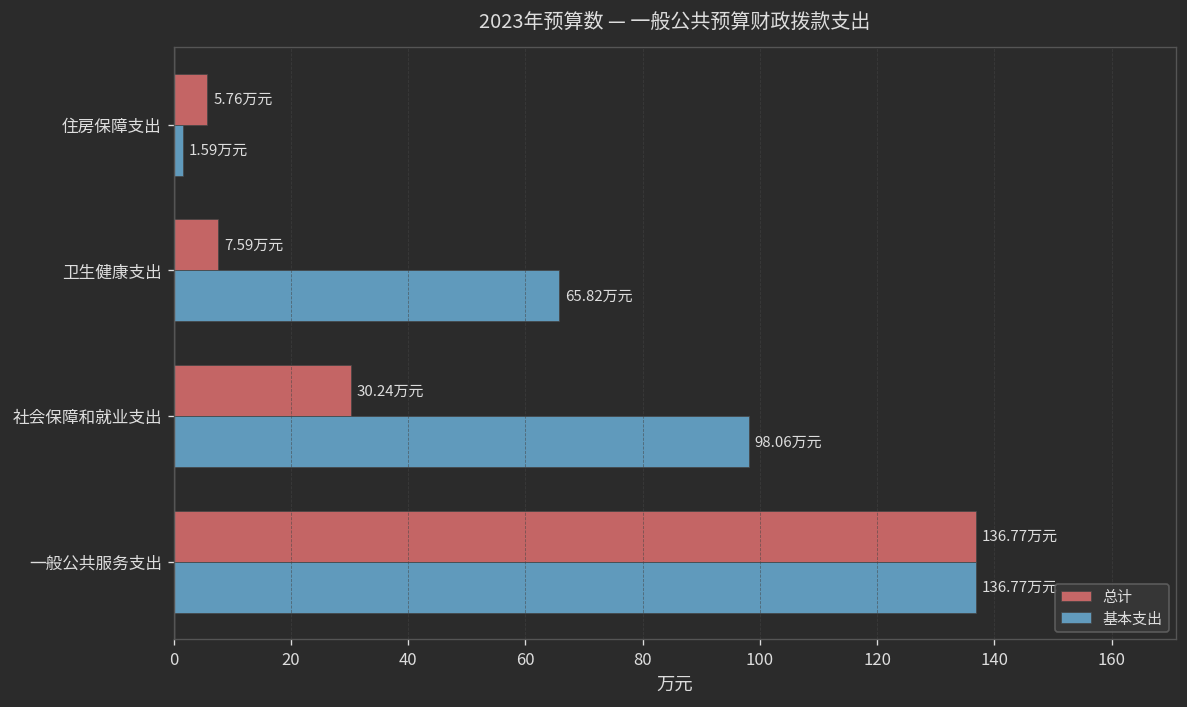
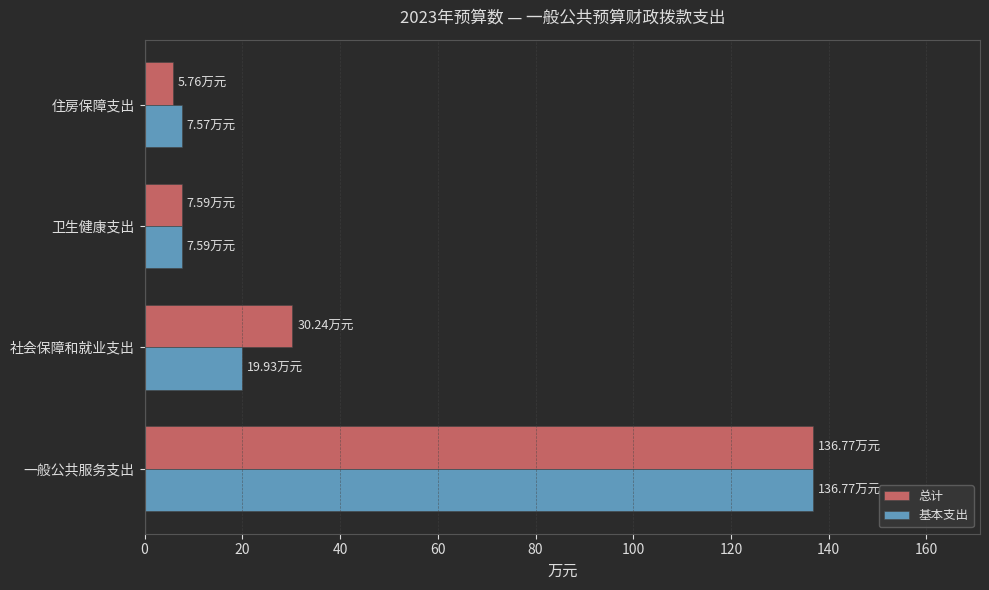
  {
    "总计": {
      "住房保障支出": 5.76,
      "卫生健康支出": 7.59,
      "社会保障和就业支出": 30.24,
      "一般公共服务支出": 136.77
    },
    "基本支出": {
-     "住房保障支出": 1.59,
-     "卫生健康支出": 65.82,
-     "社会保障和就业支出": 98.06
+     "住房保障支出": 7.57,
+     "卫生健康支出": 7.59,
+     "社会保障和就业支出": 19.93
    }
  }
